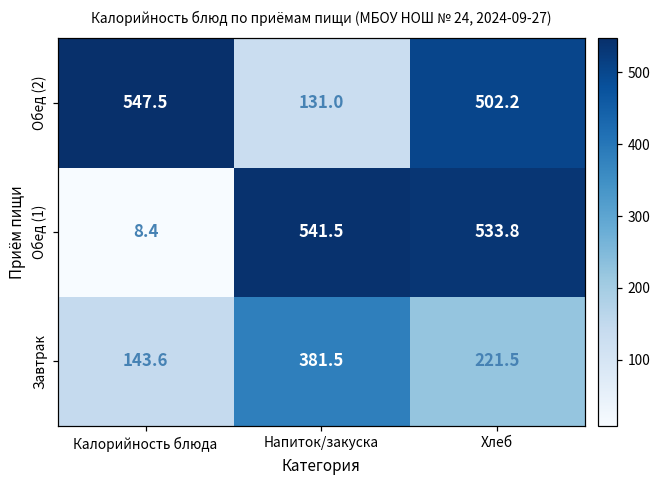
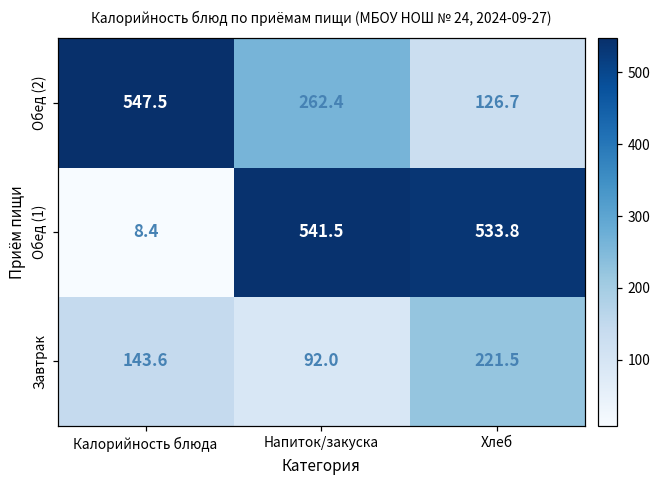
  {
    "Обед (2)": {
      "Калорийность блюда": 547.5,
-     "Напиток/закуска": 131.0,
-     "Хлеб": 502.2
+     "Напиток/закуска": 262.4,
+     "Хлеб": 126.7
    },
    "Обед (1)": {
      "Калорийность блюда": 8.4,
      "Напиток/закуска": 541.5,
      "Хлеб": 533.8
    },
    "Завтрак": {
      "Калорийность блюда": 143.6,
-     "Напиток/закуска": 381.5,
+     "Напиток/закуска": 92.0,
      "Хлеб": 221.5
    }
  }
